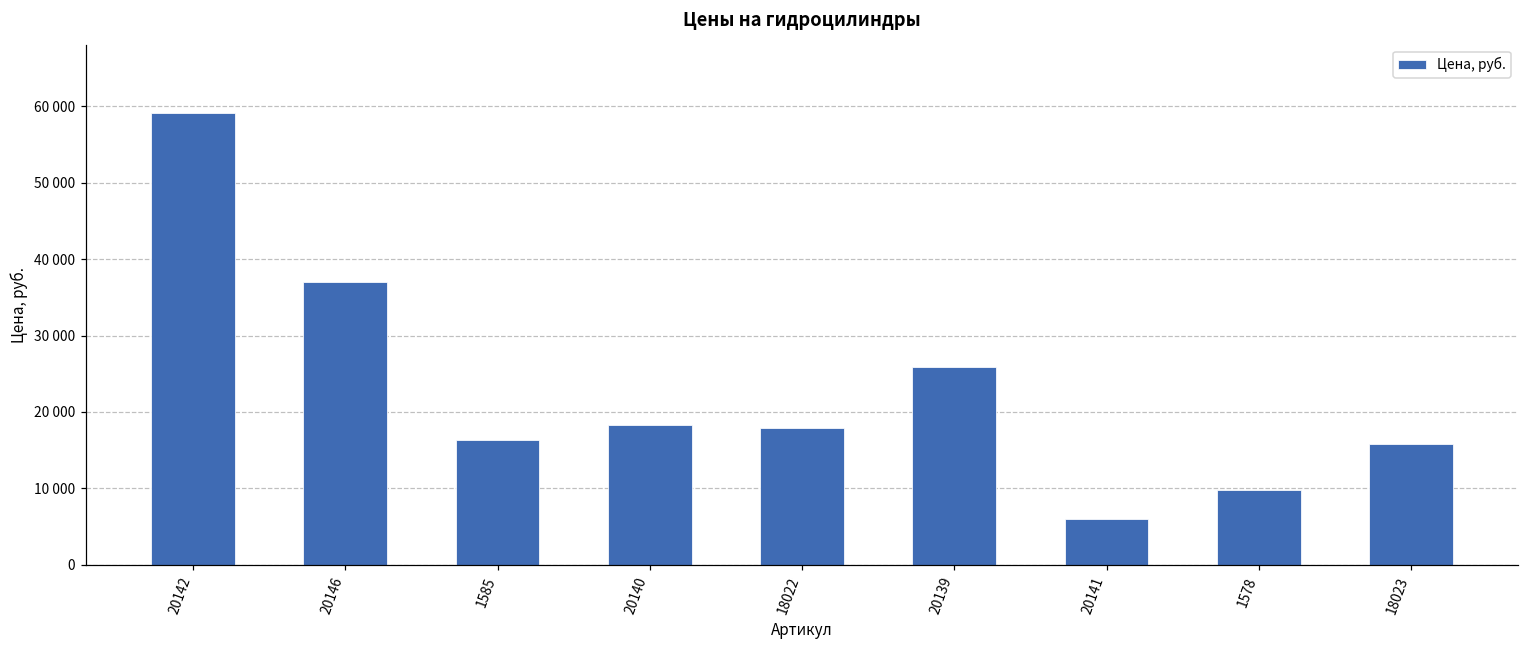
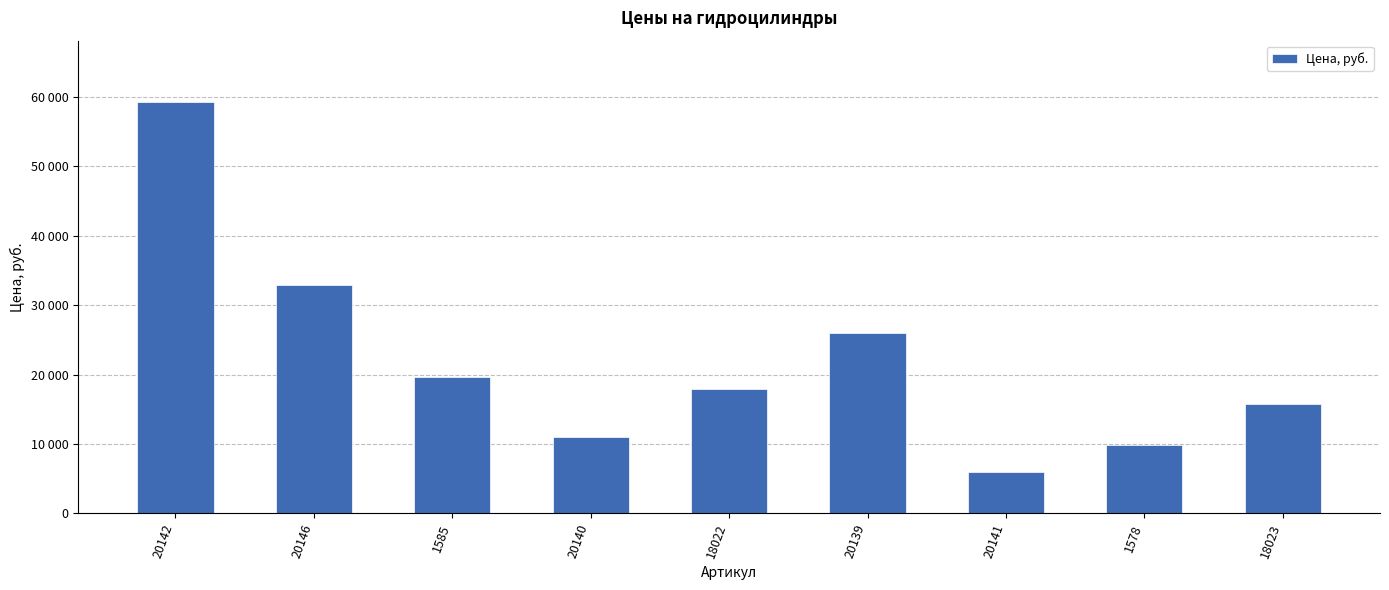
  {
    "20142": 59000,
-   "20146": 37000,
-   "1585": 16000,
-   "20140": 18000,
+   "20146": 33000,
+   "1585": 20000,
+   "20140": 11000,
    "18022": 18000,
    "20139": 26000,
    "20141": 6000,
    "1578": 10000,
    "18023": 16000
  }
